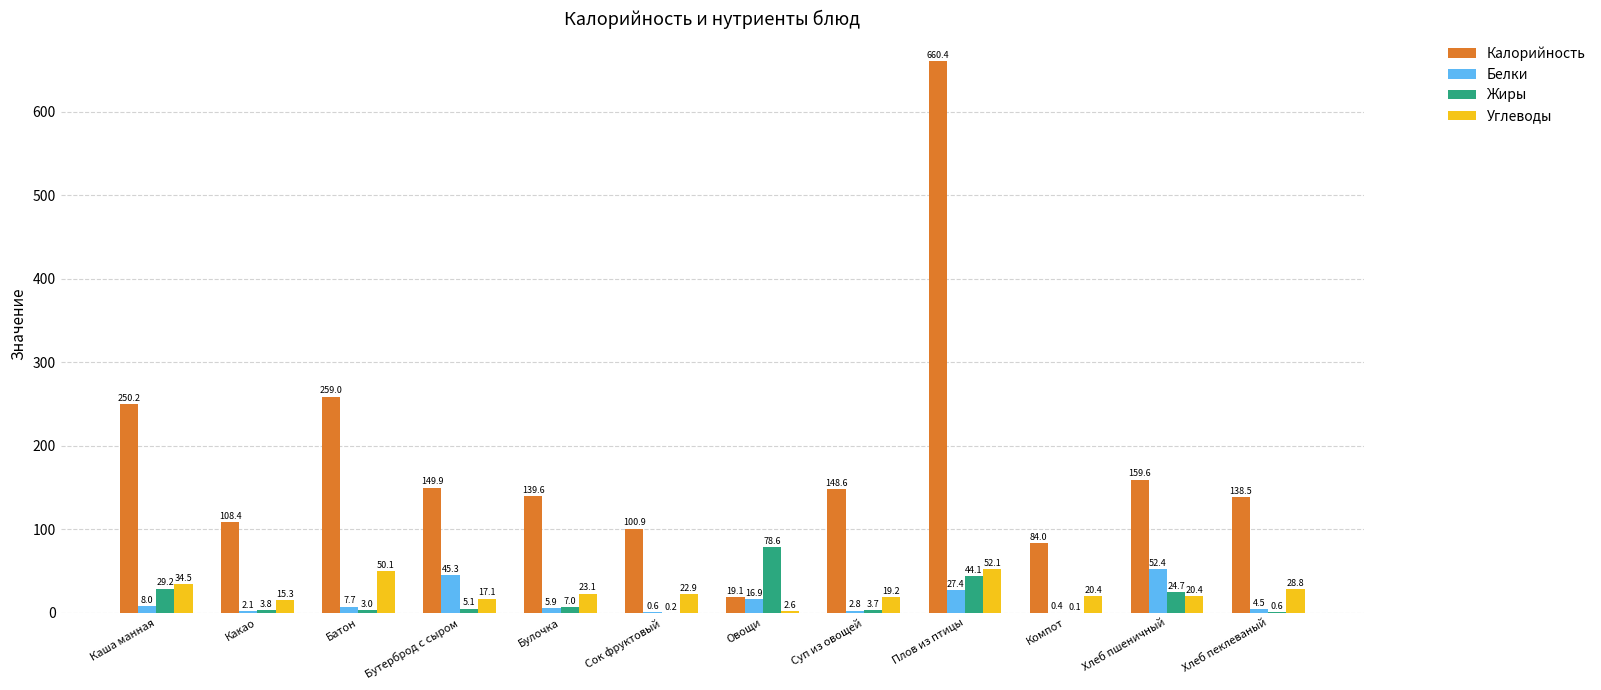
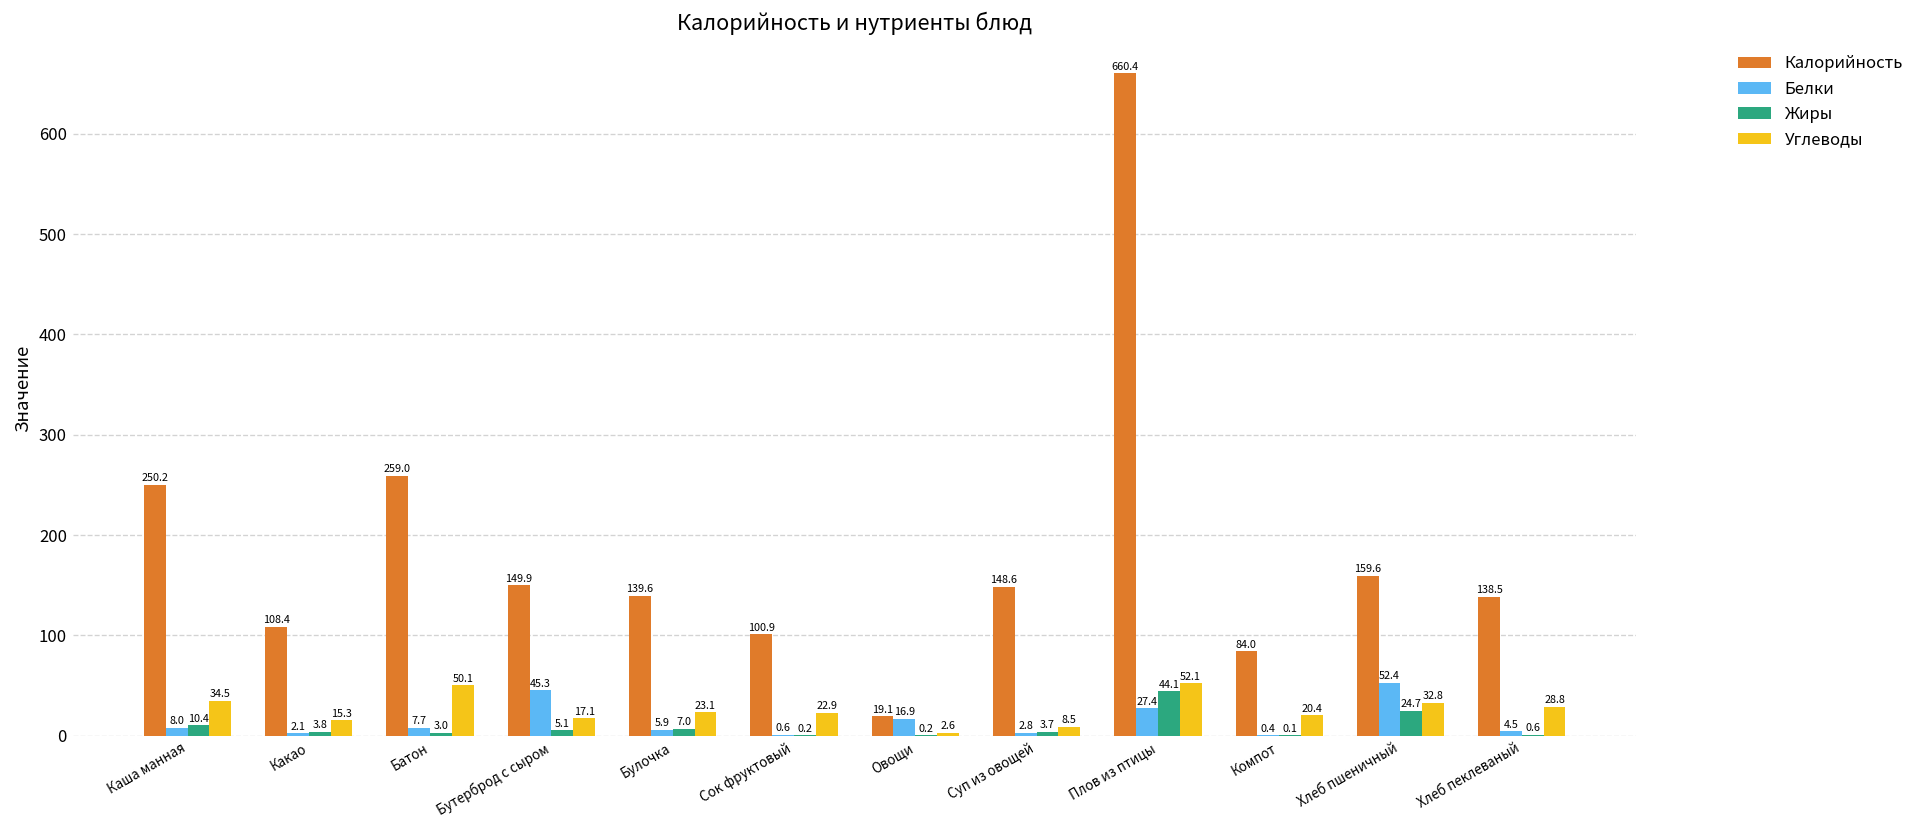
  {
    "Калорийность": {
      "Каша манная": 250.2,
      "Какао": 108.4,
      "Батон": 259.0,
      "Бутерброд с сыром": 149.9,
      "Булочка": 139.6,
      "Сок фруктовый": 100.9,
      "Овощи": 19.1,
      "Суп из овощей": 148.6,
      "Плов из птицы": 660.4,
      "Компот": 84.0,
      "Хлеб пшеничный": 159.6,
      "Хлеб пеклеваный": 138.5
    },
    "Белки": {
      "Каша манная": 8.0,
      "Какао": 2.1,
      "Батон": 7.7,
      "Бутерброд с сыром": 45.3,
      "Булочка": 5.9,
      "Сок фруктовый": 0.6,
      "Овощи": 16.9,
      "Суп из овощей": 2.8,
      "Плов из птицы": 27.4,
      "Компот": 0.4,
      "Хлеб пшеничный": 52.4,
      "Хлеб пеклеваный": 4.5
    },
    "Жиры": {
-     "Каша манная": 29.2,
+     "Каша манная": 10.4,
      "Какао": 3.8,
      "Батон": 3.0,
      "Бутерброд с сыром": 5.1,
      "Булочка": 7.0,
      "Сок фруктовый": 0.2,
-     "Овощи": 78.6,
+     "Овощи": 0.2,
      "Суп из овощей": 3.7,
      "Плов из птицы": 44.1,
      "Компот": 0.1,
      "Хлеб пшеничный": 24.7,
      "Хлеб пеклеваный": 0.6
    },
    "Углеводы": {
      "Каша манная": 34.5,
      "Какао": 15.3,
      "Батон": 50.1,
      "Бутерброд с сыром": 17.1,
      "Булочка": 23.1,
      "Сок фруктовый": 22.9,
      "Овощи": 2.6,
-     "Суп из овощей": 19.2,
+     "Суп из овощей": 8.5,
      "Плов из птицы": 52.1,
      "Компот": 20.4,
-     "Хлеб пшеничный": 20.4,
+     "Хлеб пшеничный": 32.8,
      "Хлеб пеклеваный": 28.8
    }
  }
